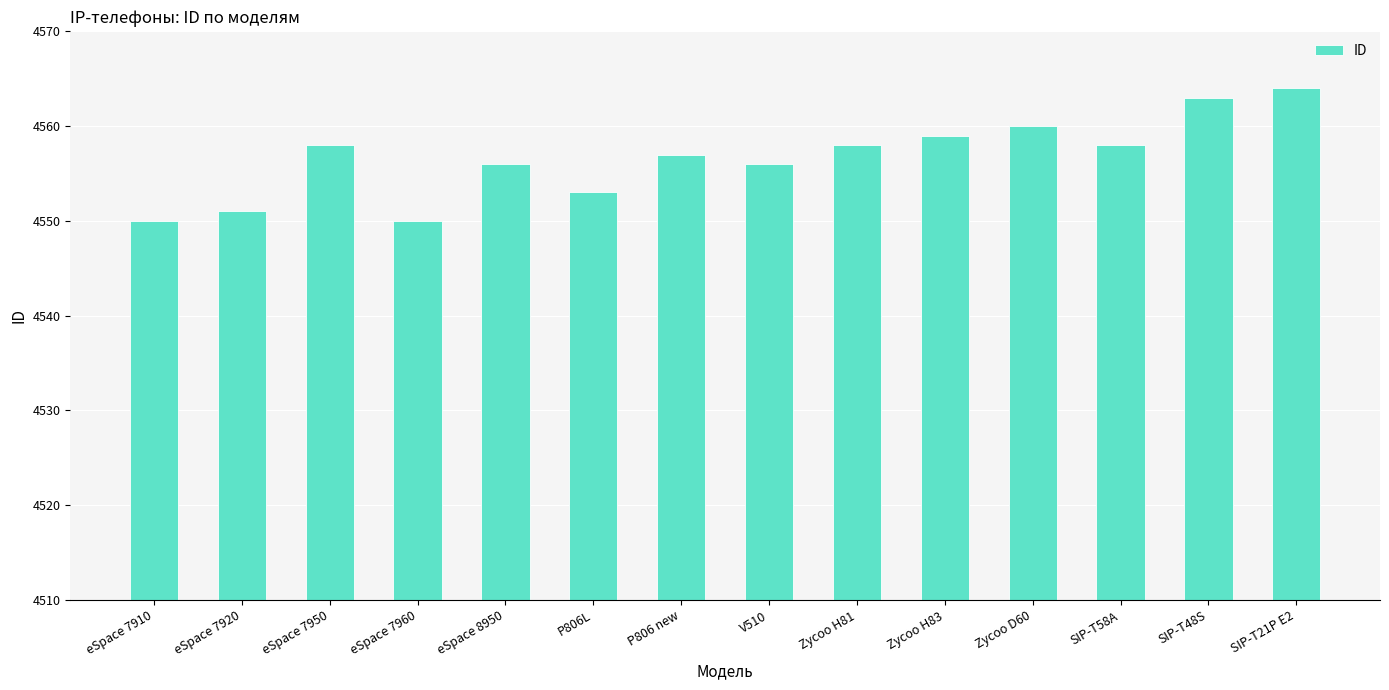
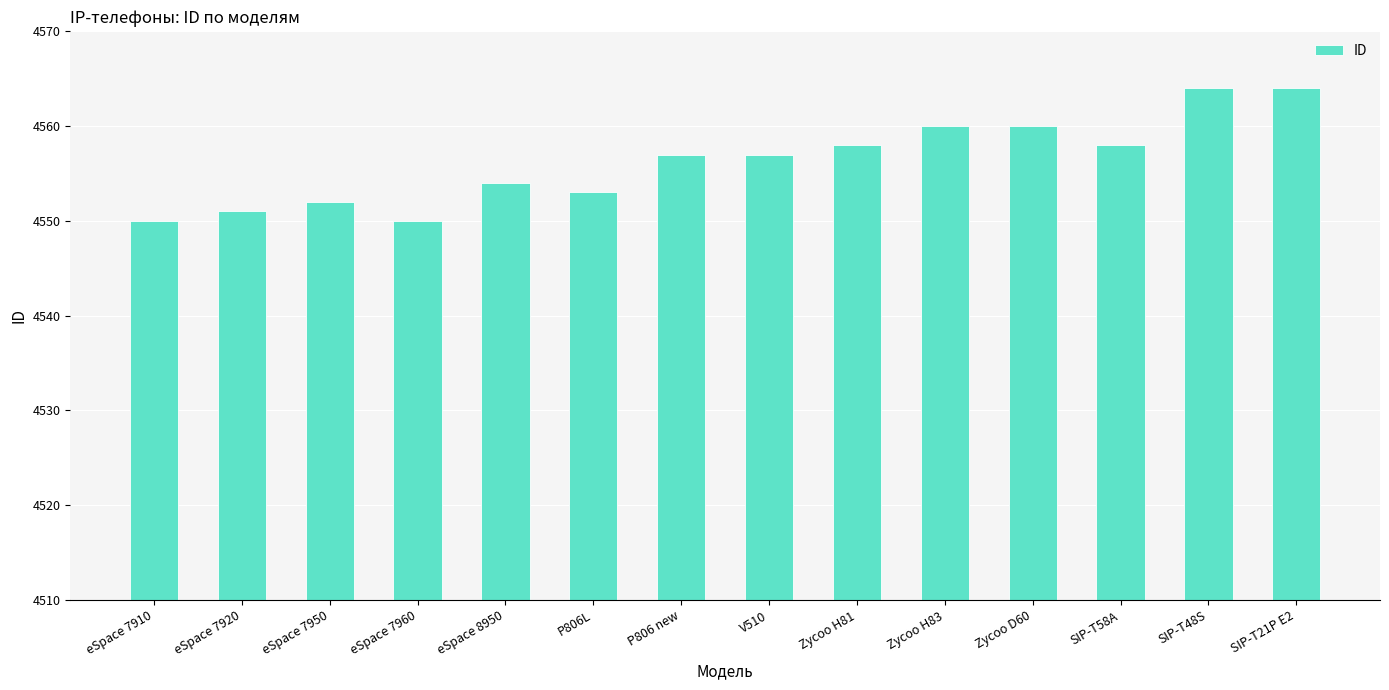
  {
    "eSpace 7910": 4550,
    "eSpace 7920": 4551,
-   "eSpace 7950": 4558,
+   "eSpace 7950": 4552,
    "eSpace 7960": 4550,
-   "eSpace 8950": 4556,
+   "eSpace 8950": 4554,
    "P806L": 4553,
    "P806 new": 4557,
-   "V510": 4556,
+   "V510": 4557,
    "Zycoo H81": 4558,
-   "Zycoo H83": 4559,
+   "Zycoo H83": 4560,
    "Zycoo D60": 4560,
    "SIP-T58A": 4558,
-   "SIP-T48S": 4563,
+   "SIP-T48S": 4564,
    "SIP-T21P E2": 4564
  }
